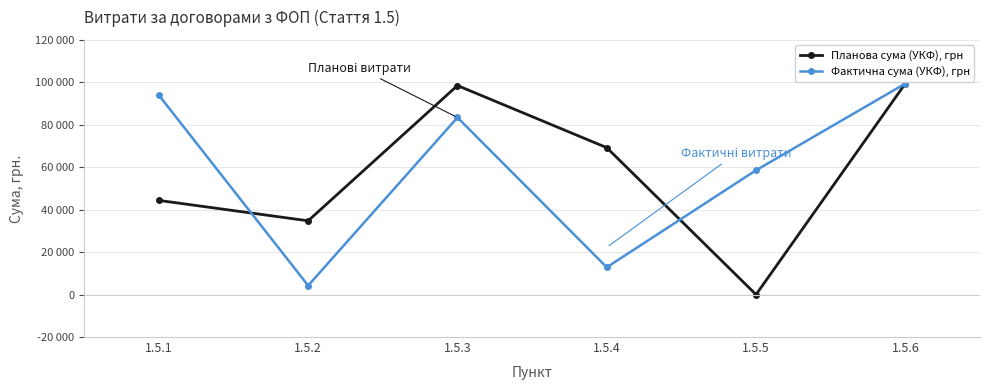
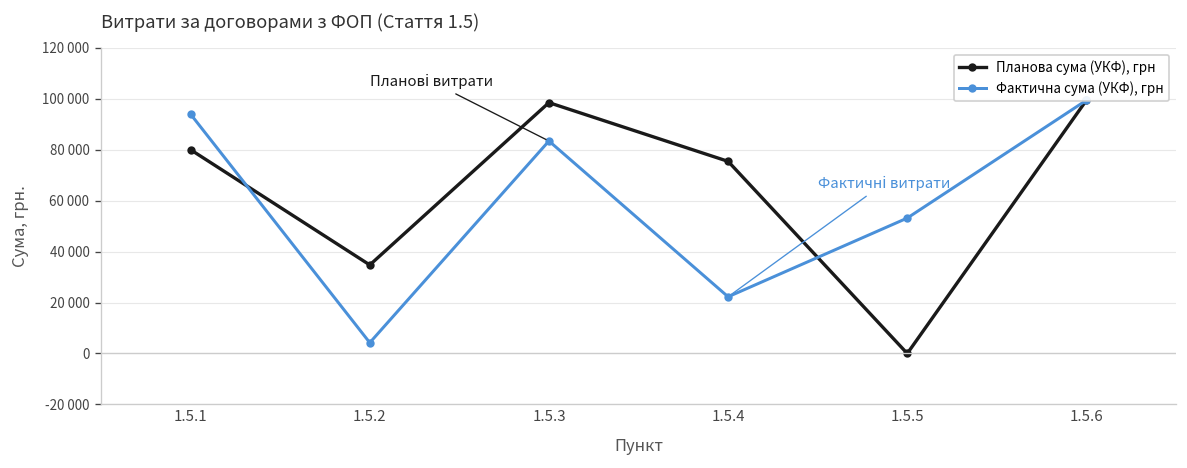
  {
    "Планова сума (УКФ), грн": {
-     "1.5.1": 44000,
+     "1.5.1": 80000,
      "1.5.2": 35000,
      "1.5.3": 98000,
-     "1.5.4": 69000,
+     "1.5.4": 75000,
      "1.5.5": 0
    },
    "Фактична сума (УКФ), грн": {
      "1.5.1": 94000,
      "1.5.2": 4000,
      "1.5.3": 83000,
-     "1.5.4": 13000,
-     "1.5.5": 59000
+     "1.5.4": 22000,
+     "1.5.5": 53000
    }
  }
